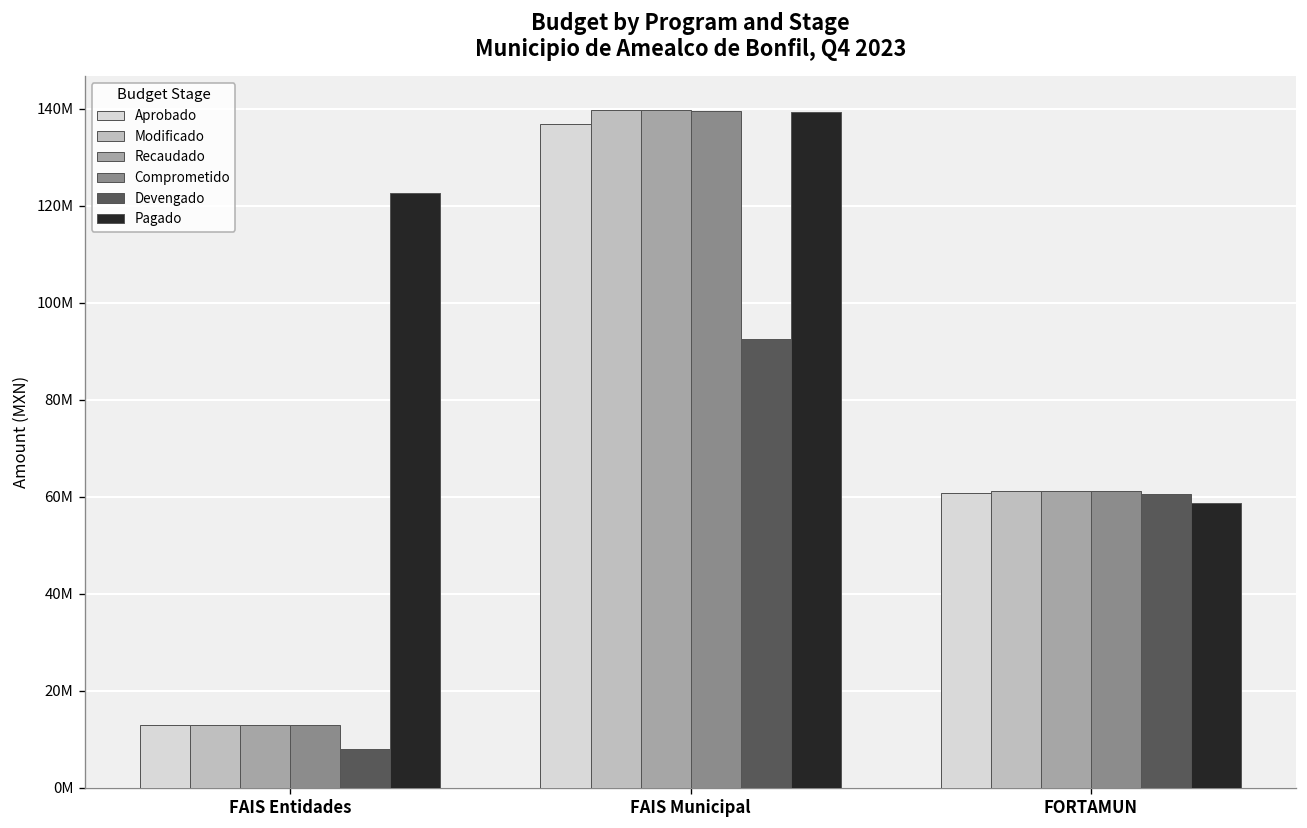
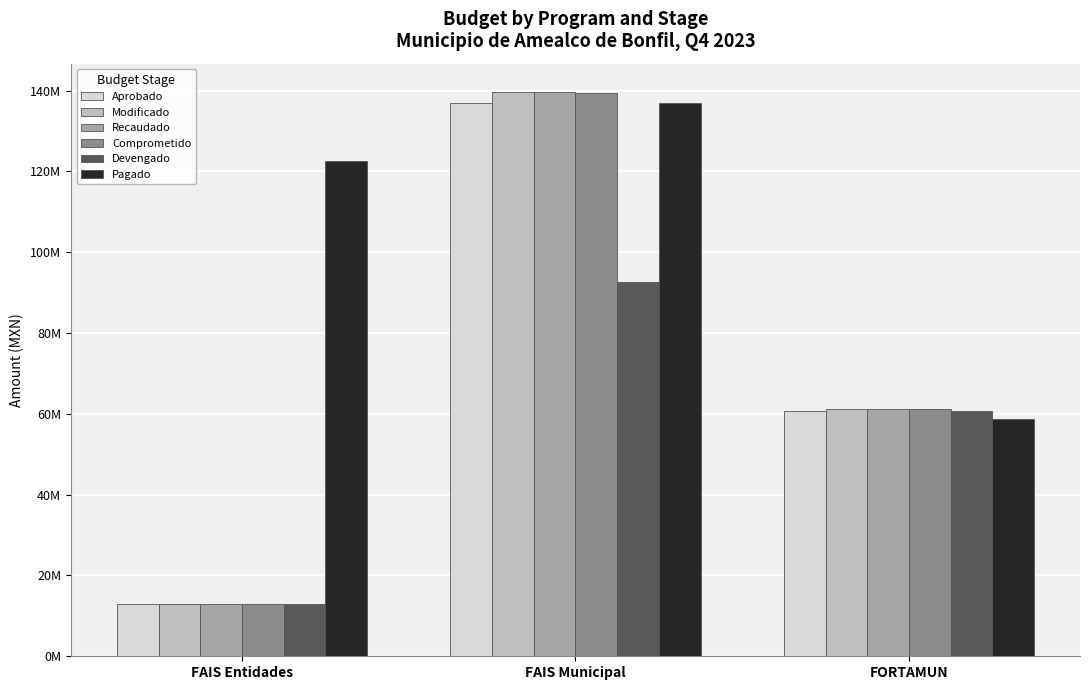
  {
    "Devengado": {
-     "FAIS Entidades": 8000000,
+     "FAIS Entidades": 13000000,
      "FAIS Municipal": 93000000,
      "FORTAMUN": 61000000
    },
    "Pagado": {
      "FAIS Entidades": 123000000,
-     "FAIS Municipal": 139000000,
+     "FAIS Municipal": 137000000,
      "FORTAMUN": 59000000
    }
  }
